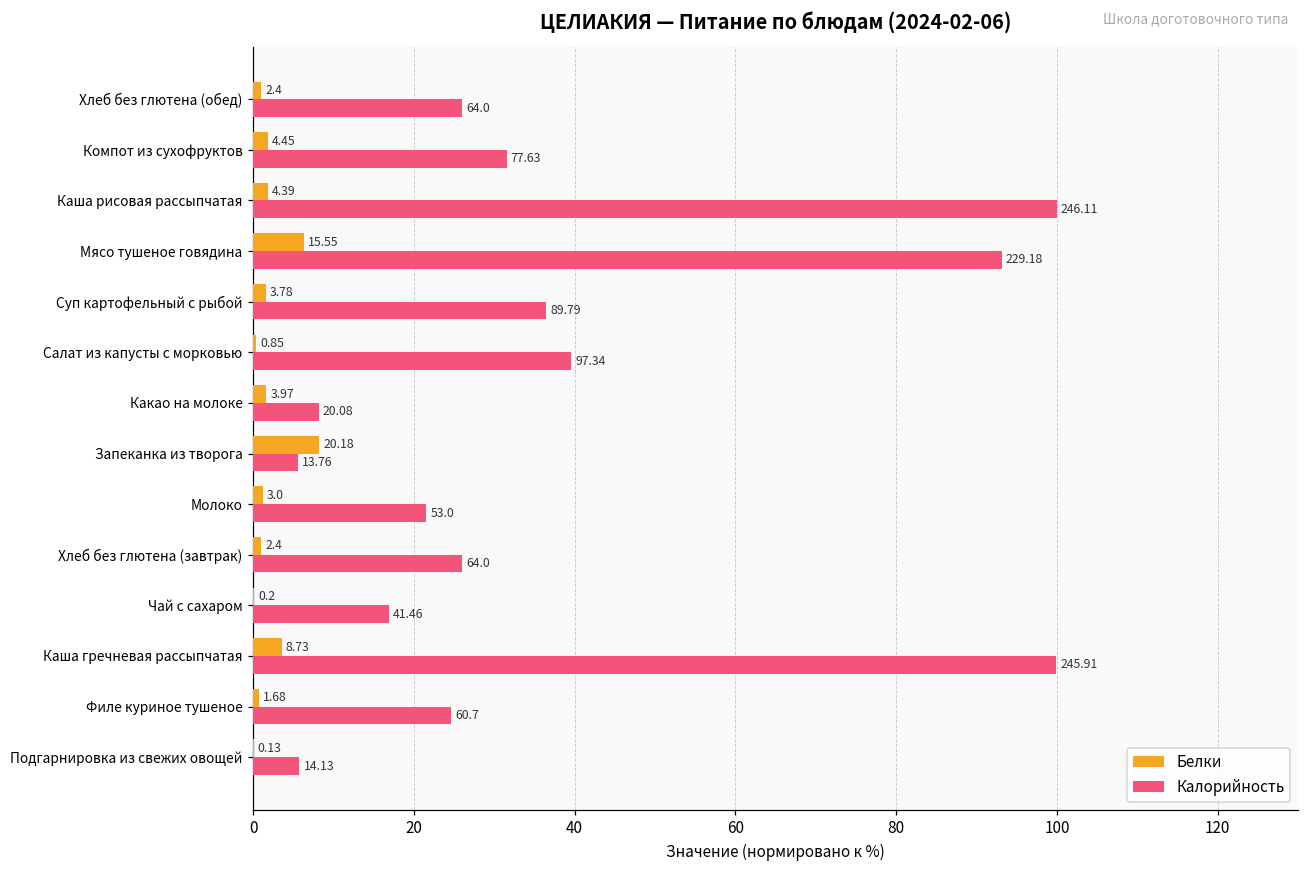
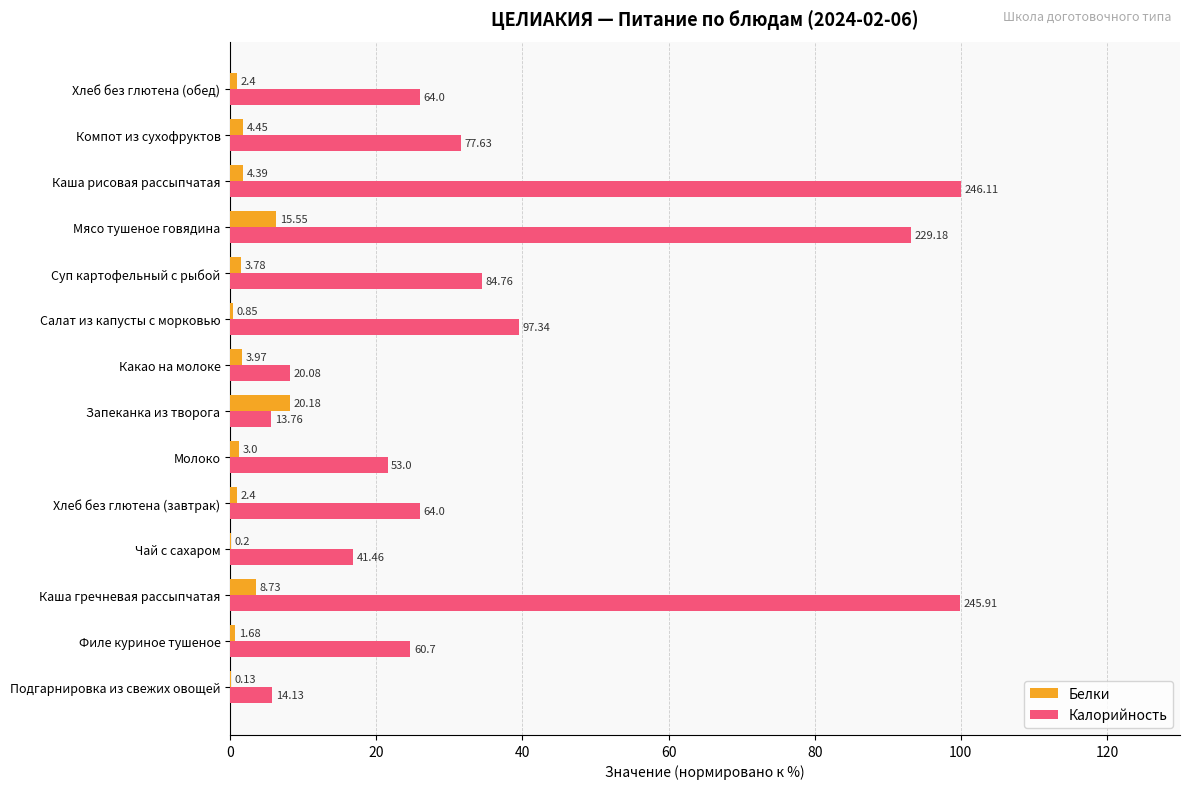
  {
    "Калорийность": {
-     "Суп картофельный с рыбой": 89.79
+     "Суп картофельный с рыбой": 84.76
    }
  }
